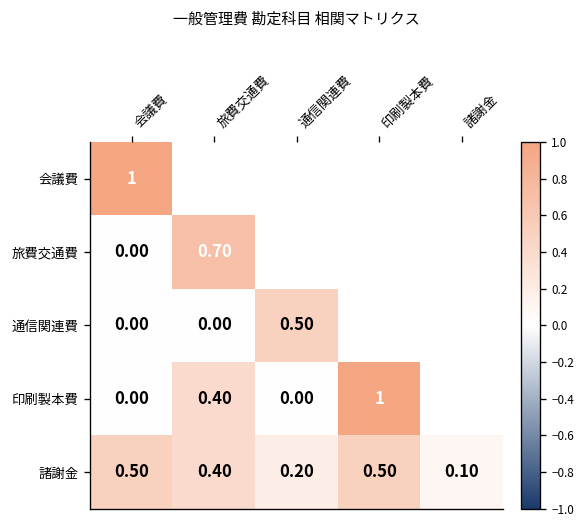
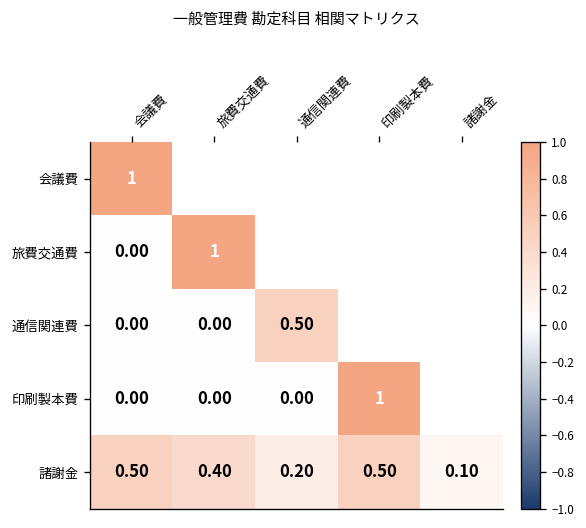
  {
    "会議費": {
      "会議費": 1
    },
    "旅費交通費": {
      "会議費": 0.00,
-     "旅費交通費": 0.70
+     "旅費交通費": 1
    },
    "通信関連費": {
      "会議費": 0.00,
      "旅費交通費": 0.00,
      "通信関連費": 0.50
    },
    "印刷製本費": {
      "会議費": 0.00,
-     "旅費交通費": 0.40,
+     "旅費交通費": 0.00,
      "通信関連費": 0.00,
      "印刷製本費": 1
    },
    "諸謝金": {
      "会議費": 0.50,
      "旅費交通費": 0.40,
      "通信関連費": 0.20,
      "印刷製本費": 0.50,
      "諸謝金": 0.10
    }
  }
